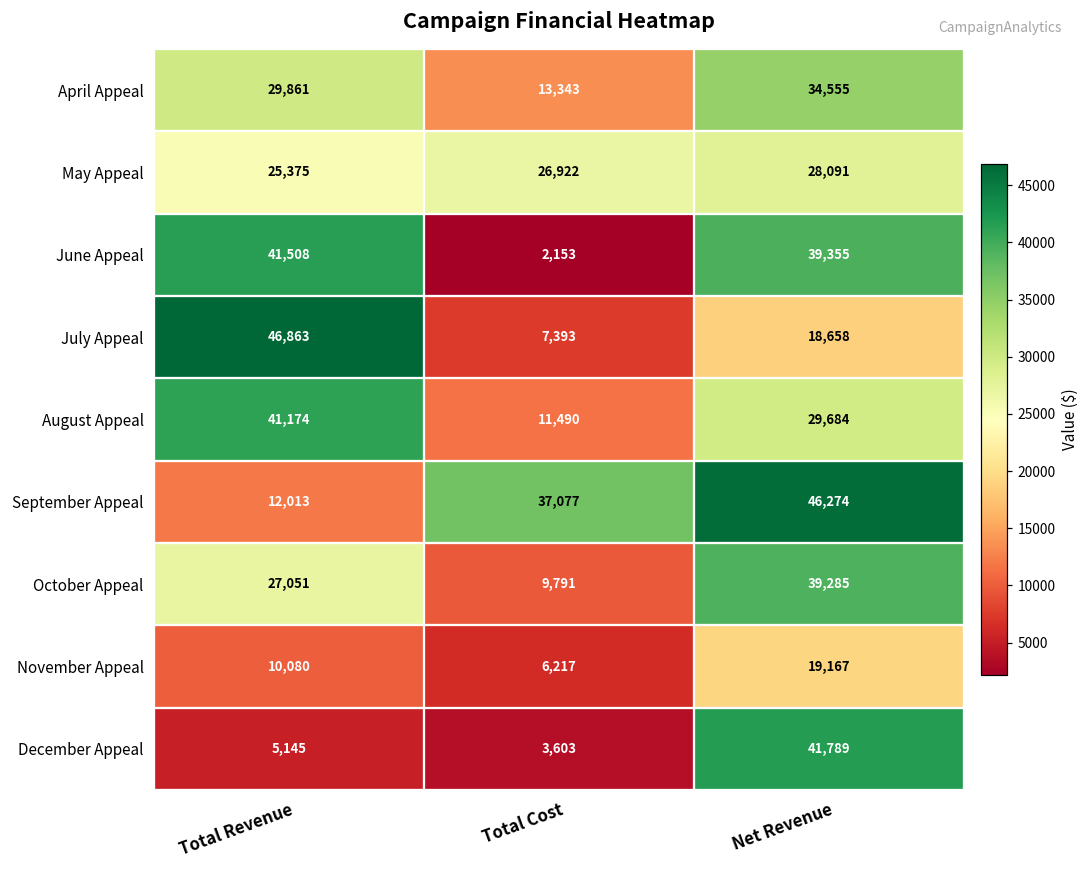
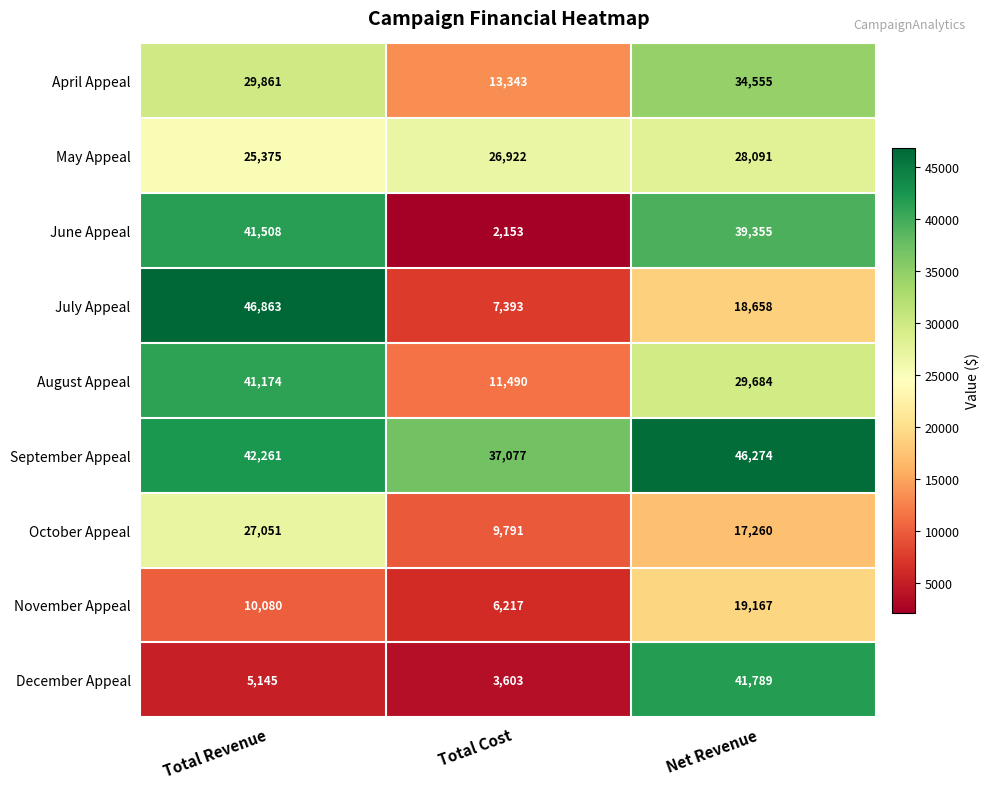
  {
    "April Appeal": {
      "Total Revenue": "29,861",
      "Total Cost": "13,343",
      "Net Revenue": "34,555"
    },
    "May Appeal": {
      "Total Revenue": "25,375",
      "Total Cost": "26,922",
      "Net Revenue": "28,091"
    },
    "June Appeal": {
      "Total Revenue": "41,508",
      "Total Cost": "2,153",
      "Net Revenue": "39,355"
    },
    "July Appeal": {
      "Total Revenue": "46,863",
      "Total Cost": "7,393",
      "Net Revenue": "18,658"
    },
    "August Appeal": {
      "Total Revenue": "41,174",
      "Total Cost": "11,490",
      "Net Revenue": "29,684"
    },
    "September Appeal": {
-     "Total Revenue": "12,013",
+     "Total Revenue": "42,261",
      "Total Cost": "37,077",
      "Net Revenue": "46,274"
    },
    "October Appeal": {
      "Total Revenue": "27,051",
      "Total Cost": "9,791",
-     "Net Revenue": "39,285"
+     "Net Revenue": "17,260"
    },
    "November Appeal": {
      "Total Revenue": "10,080",
      "Total Cost": "6,217",
      "Net Revenue": "19,167"
    },
    "December Appeal": {
      "Total Revenue": "5,145",
      "Total Cost": "3,603",
      "Net Revenue": "41,789"
    }
  }
